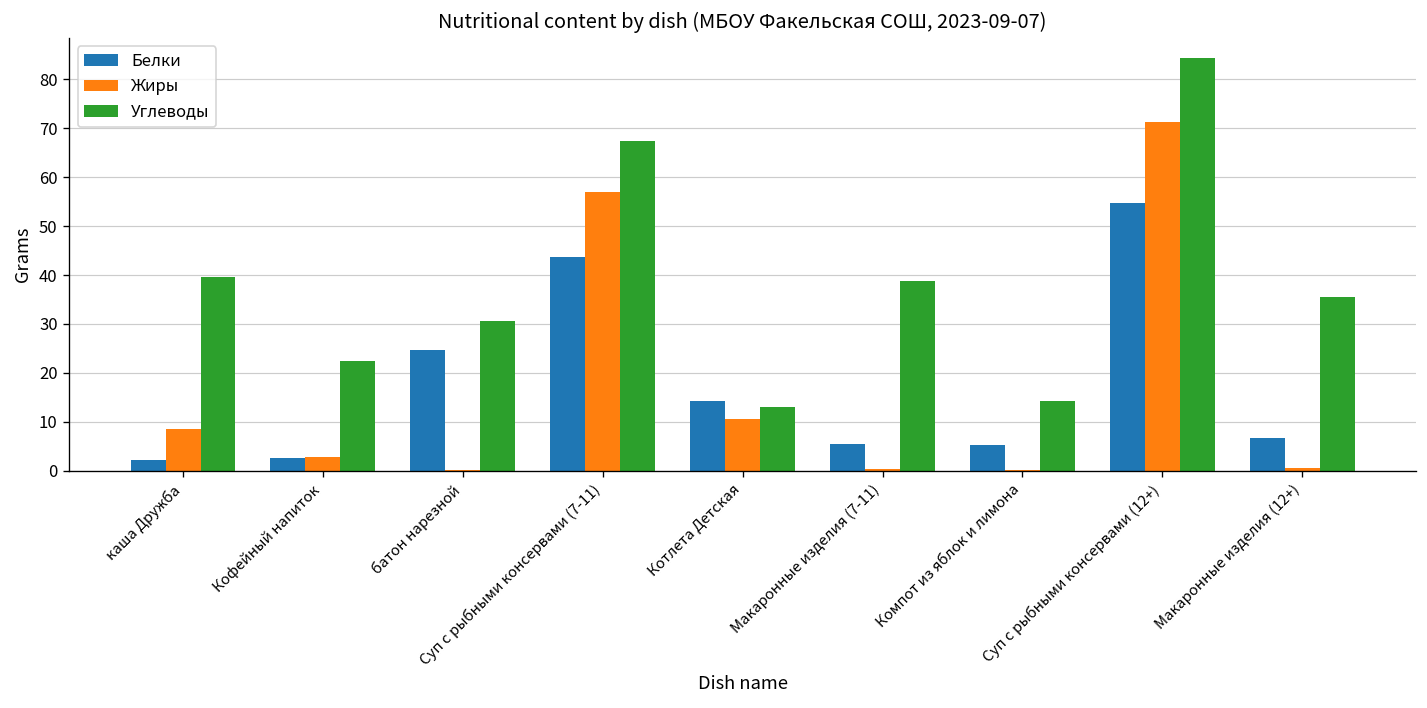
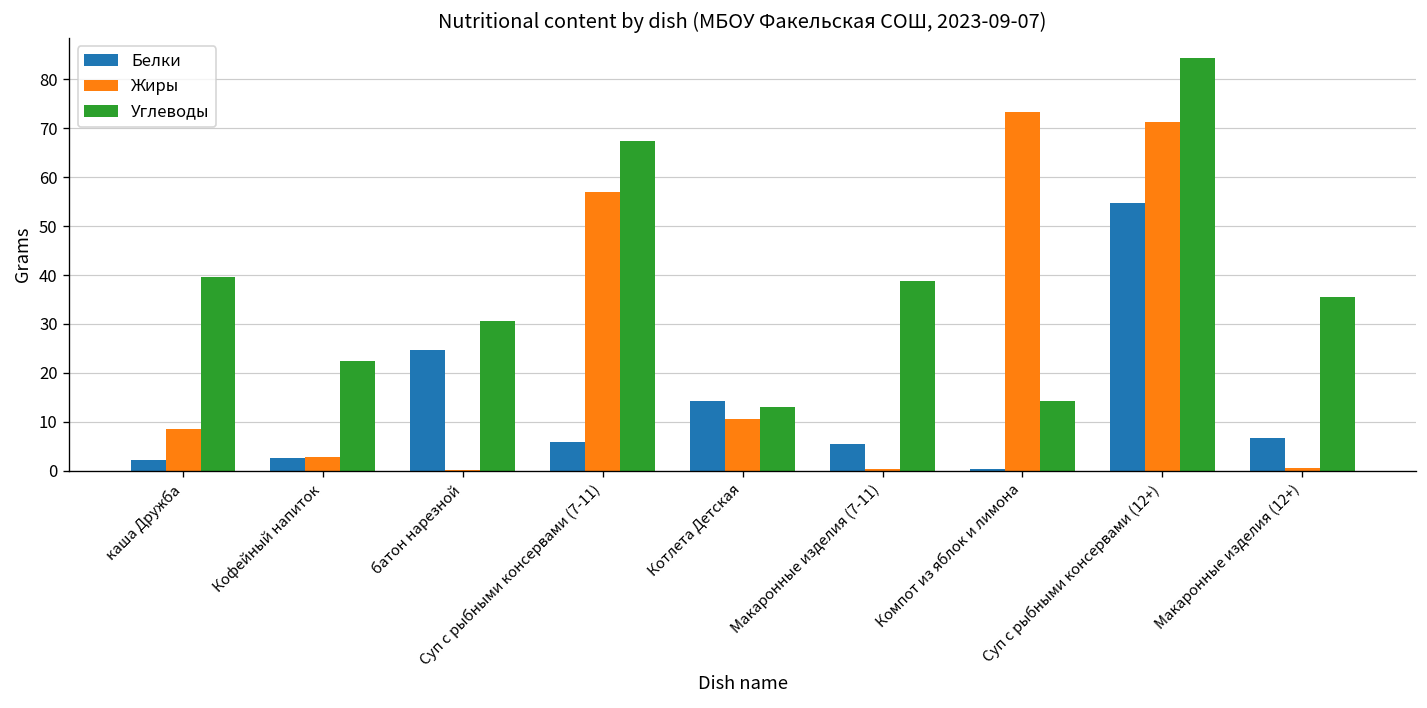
  {
    "Белки": {
      "каша Дружба": 2,
      "Кофейный напиток": 3,
      "батон нарезной": 25,
-     "Суп с рыбными консервами (7-11)": 44,
+     "Суп с рыбными консервами (7-11)": 6,
      "Котлета Детская": 14,
      "Макаронные изделия (7-11)": 6,
-     "Компот из яблок и лимона": 5,
+     "Компот из яблок и лимона": 0,
      "Суп с рыбными консервами (12+)": 55,
      "Макаронные изделия (12+)": 7
    },
    "Жиры": {
      "каша Дружба": 9,
      "Кофейный напиток": 3,
      "Суп с рыбными консервами (7-11)": 57,
      "Котлета Детская": 11,
-     "Компот из яблок и лимона": 0,
+     "Компот из яблок и лимона": 73,
      "Суп с рыбными консервами (12+)": 71
    },
    "Углеводы": {
      "каша Дружба": 40,
      "Кофейный напиток": 22,
      "батон нарезной": 31,
      "Суп с рыбными консервами (7-11)": 67,
      "Котлета Детская": 13,
      "Макаронные изделия (7-11)": 39,
      "Компот из яблок и лимона": 14,
      "Суп с рыбными консервами (12+)": 84,
      "Макаронные изделия (12+)": 35
    }
  }
